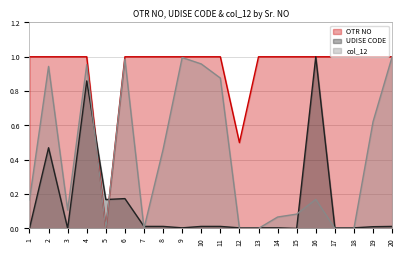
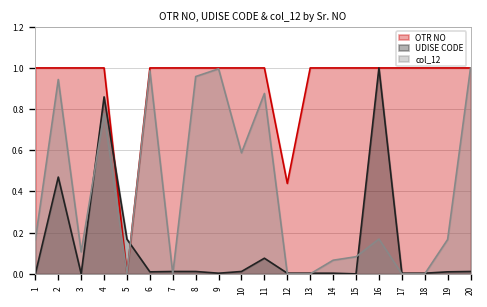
  {
    "OTR NO": {
      "1": 1.00,
      "2": 1.00,
      "3": 1.00,
      "4": 1.00,
      "7": 1.00,
      "8": 1.00,
      "10": 1.00,
      "11": 1.00,
-     "12": 0.50,
+     "12": 0.44,
      "13": 1.00,
      "14": 1.00,
      "15": 1.00
    },
    "UDISE CODE": {
      "1": 0.00,
      "2": 0.47,
      "3": 0.00,
      "4": 0.86,
      "5": 0.17,
-     "6": 0.17,
+     "6": 0.01,
      "8": 0.01,
      "9": 0.00,
      "10": 0.01,
-     "11": 0.01,
+     "11": 0.08,
      "14": 0.00,
      "15": 0.00,
      "19": 0.01,
      "20": 0.01
    },
    "col_12": {
      "1": 0.17,
      "2": 0.94,
      "3": 0.11,
-     "4": 0.95,
-     "8": 0.46,
-     "10": 0.96,
+     "4": 0.78,
+     "8": 0.96,
+     "10": 0.59,
      "11": 0.88,
      "14": 0.07,
      "15": 0.08,
      "16": 0.17,
-     "19": 0.62
+     "19": 0.17
    }
  }
